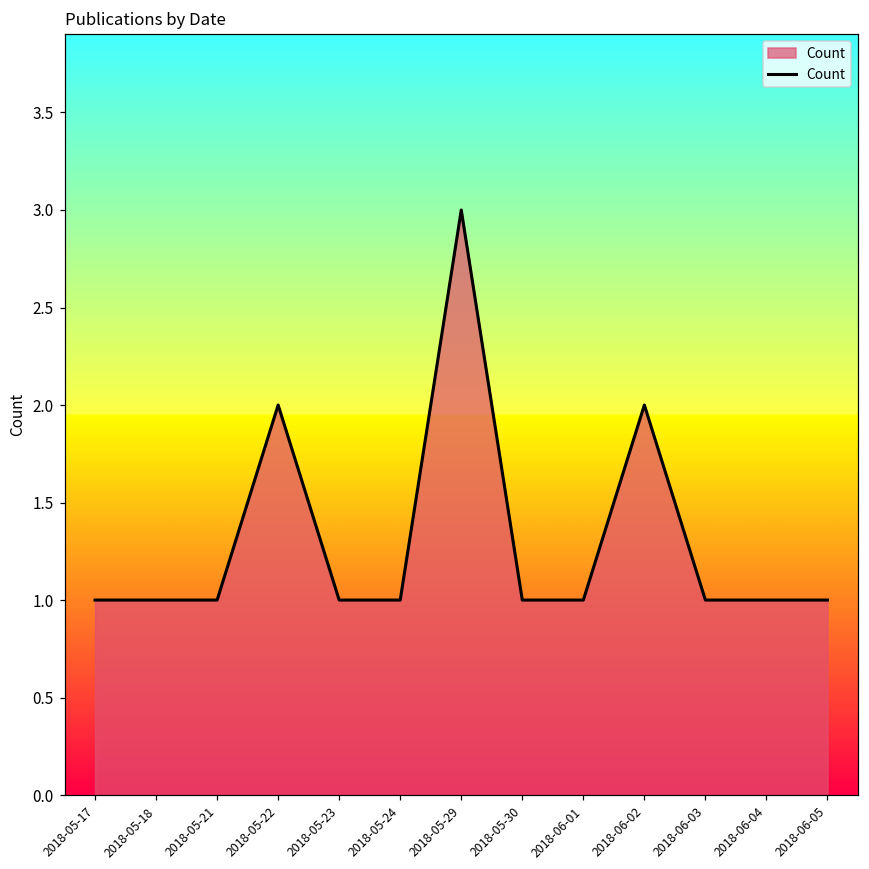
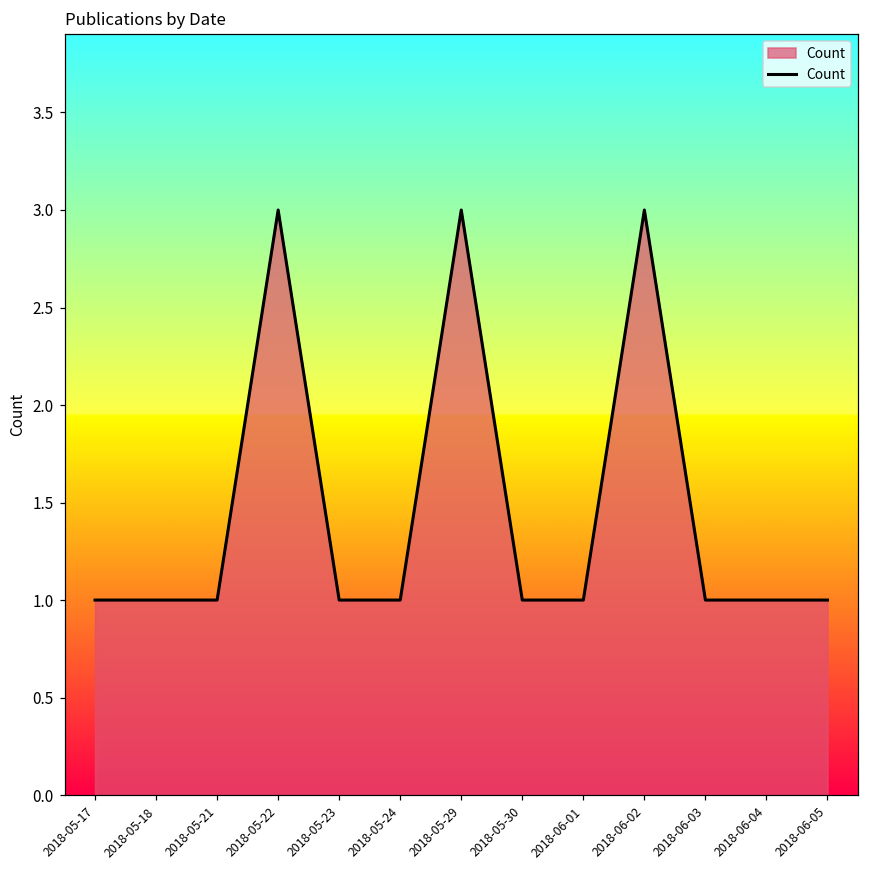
  {
    "2018-05-17": 1,
    "2018-05-18": 1,
    "2018-05-21": 1,
-   "2018-05-22": 2,
+   "2018-05-22": 3,
    "2018-05-23": 1,
    "2018-05-24": 1,
    "2018-05-29": 3,
    "2018-05-30": 1,
    "2018-06-01": 1,
-   "2018-06-02": 2,
+   "2018-06-02": 3,
    "2018-06-03": 1,
    "2018-06-04": 1,
    "2018-06-05": 1
  }
